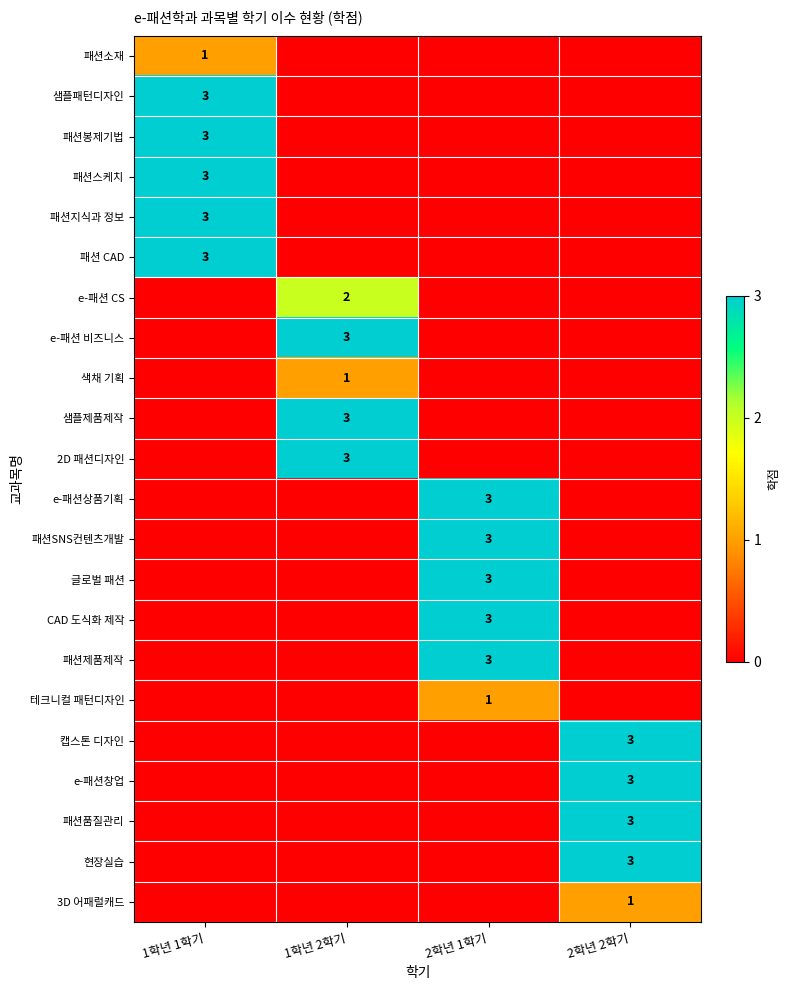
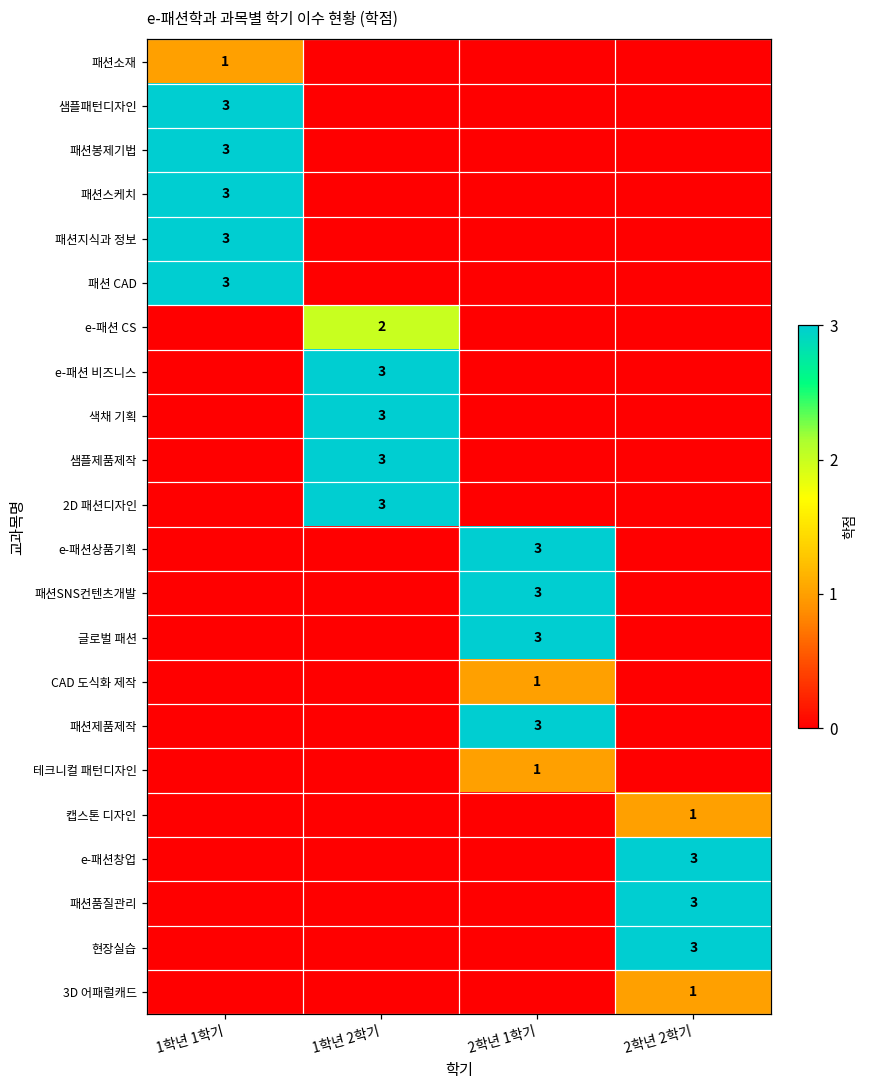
  {
    "패션소재": {
      "1학년 1학기": 1
    },
    "샘플패턴디자인": {
      "1학년 1학기": 3
    },
    "패션봉제기법": {
      "1학년 1학기": 3
    },
    "패션스케치": {
      "1학년 1학기": 3
    },
    "패션지식과 정보": {
      "1학년 1학기": 3
    },
    "패션 CAD": {
      "1학년 1학기": 3
    },
    "e-패션 CS": {
      "1학년 2학기": 2
    },
    "e-패션 비즈니스": {
      "1학년 2학기": 3
    },
    "색채 기획": {
-     "1학년 2학기": 1
+     "1학년 2학기": 3
    },
    "샘플제품제작": {
      "1학년 2학기": 3
    },
    "2D 패션디자인": {
      "1학년 2학기": 3
    },
    "e-패션상품기획": {
      "2학년 1학기": 3
    },
    "패션SNS컨텐츠개발": {
      "2학년 1학기": 3
    },
    "글로벌 패션": {
      "2학년 1학기": 3
    },
    "CAD 도식화 제작": {
-     "2학년 1학기": 3
+     "2학년 1학기": 1
    },
    "패션제품제작": {
      "2학년 1학기": 3
    },
    "테크니컬 패턴디자인": {
      "2학년 1학기": 1
    },
    "캡스톤 디자인": {
-     "2학년 2학기": 3
+     "2학년 2학기": 1
    },
    "e-패션창업": {
      "2학년 2학기": 3
    },
    "패션품질관리": {
      "2학년 2학기": 3
    },
    "현장실습": {
      "2학년 2학기": 3
    },
    "3D 어패럴캐드": {
      "2학년 2학기": 1
    }
  }
